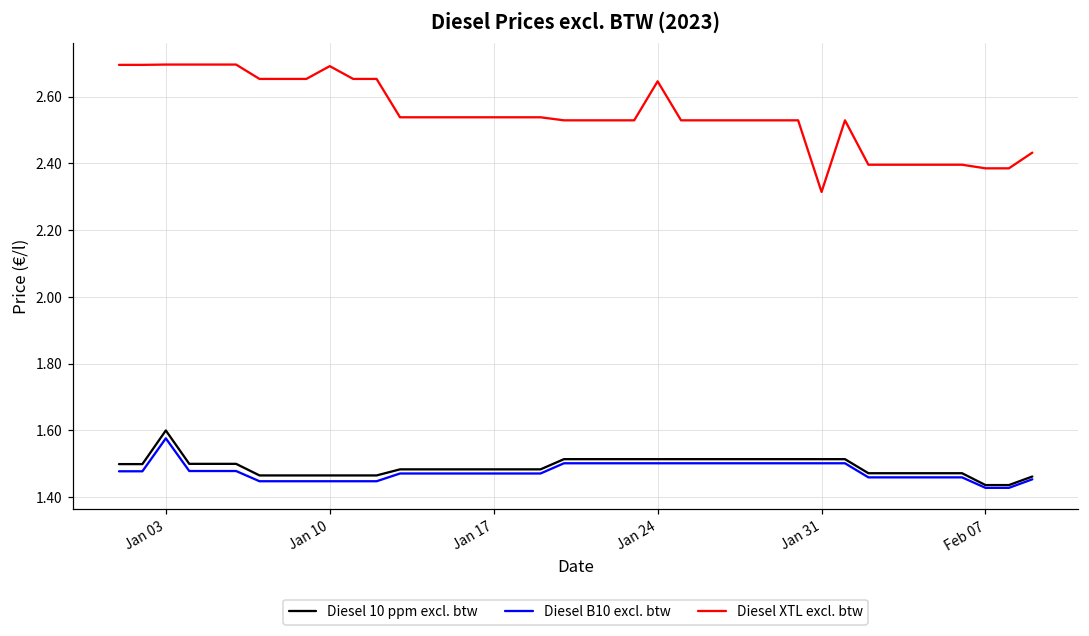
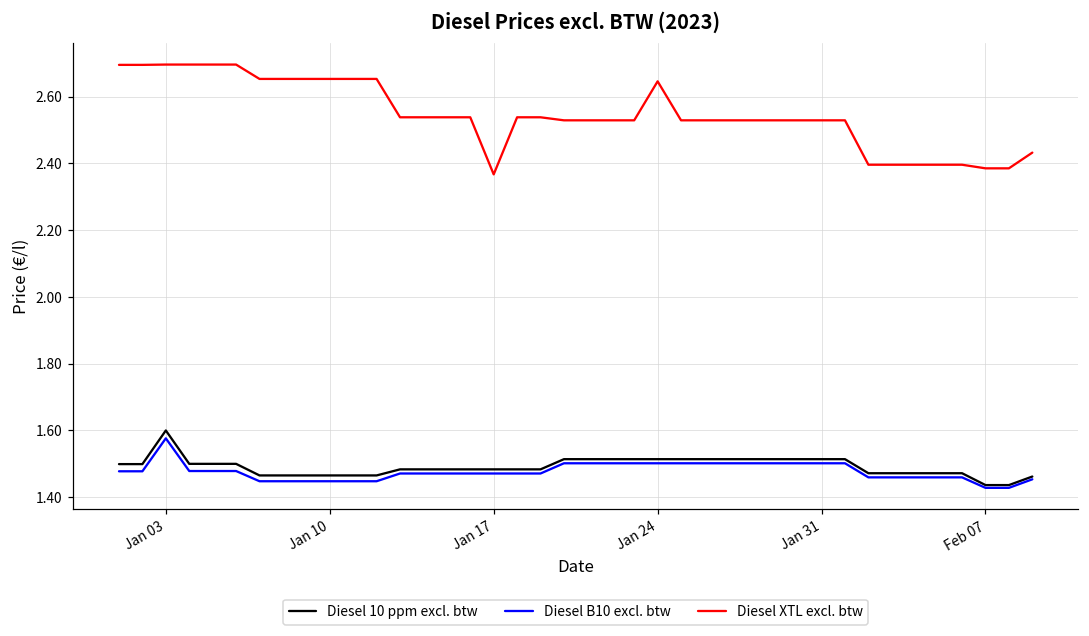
  {
    "Diesel 10 ppm excl. btw": {
      "Jan 03": 1.60,
      "Jan 10": 1.47,
      "Jan 17": 1.48,
      "Jan 24": 1.51,
      "Jan 31": 1.51,
      "Feb 07": 1.44
    },
    "Diesel B10 excl. btw": {
      "Jan 03": 1.58,
      "Jan 10": 1.45,
      "Jan 17": 1.47,
      "Jan 24": 1.50,
      "Jan 31": 1.50,
      "Feb 07": 1.43
    },
    "Diesel XTL excl. btw": {
      "Jan 03": 2.70,
-     "Jan 10": 2.69,
-     "Jan 17": 2.54,
+     "Jan 10": 2.65,
+     "Jan 17": 2.37,
      "Jan 24": 2.65,
-     "Jan 31": 2.31,
+     "Jan 31": 2.53,
      "Feb 07": 2.39
    }
  }
